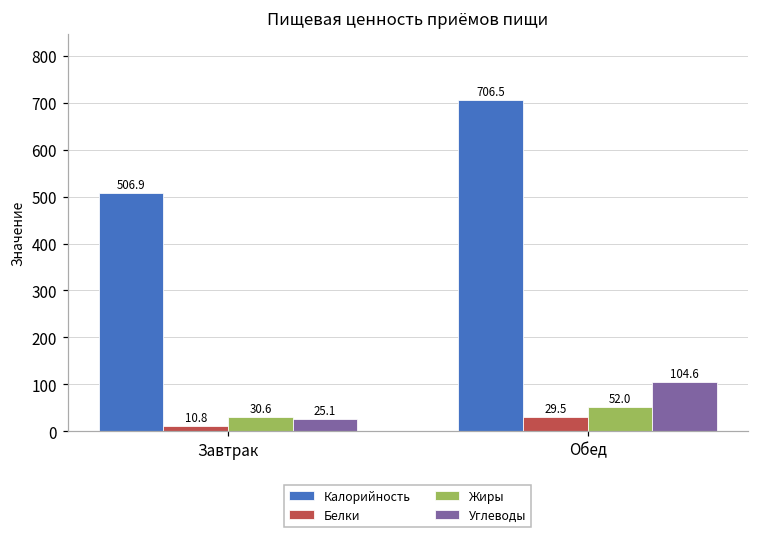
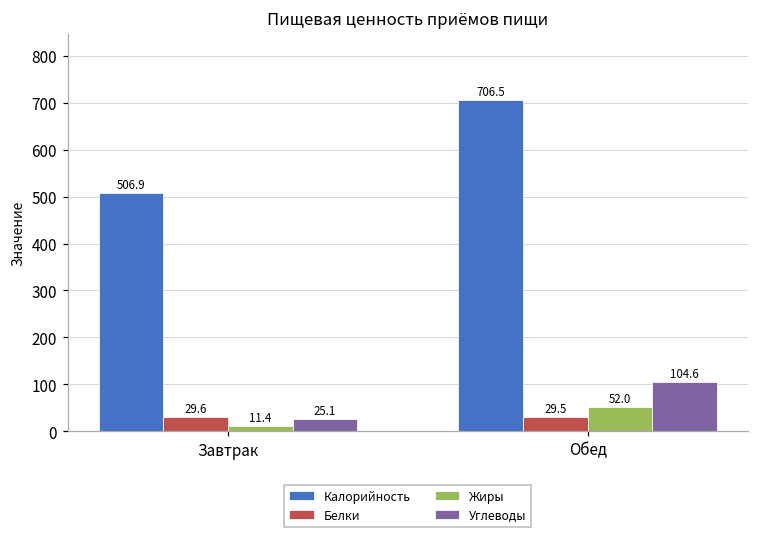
  {
    "Калорийность": {
      "Завтрак": 506.9,
      "Обед": 706.5
    },
    "Белки": {
-     "Завтрак": 10.8,
+     "Завтрак": 29.6,
      "Обед": 29.5
    },
    "Жиры": {
-     "Завтрак": 30.6,
+     "Завтрак": 11.4,
      "Обед": 52.0
    },
    "Углеводы": {
      "Завтрак": 25.1,
      "Обед": 104.6
    }
  }
